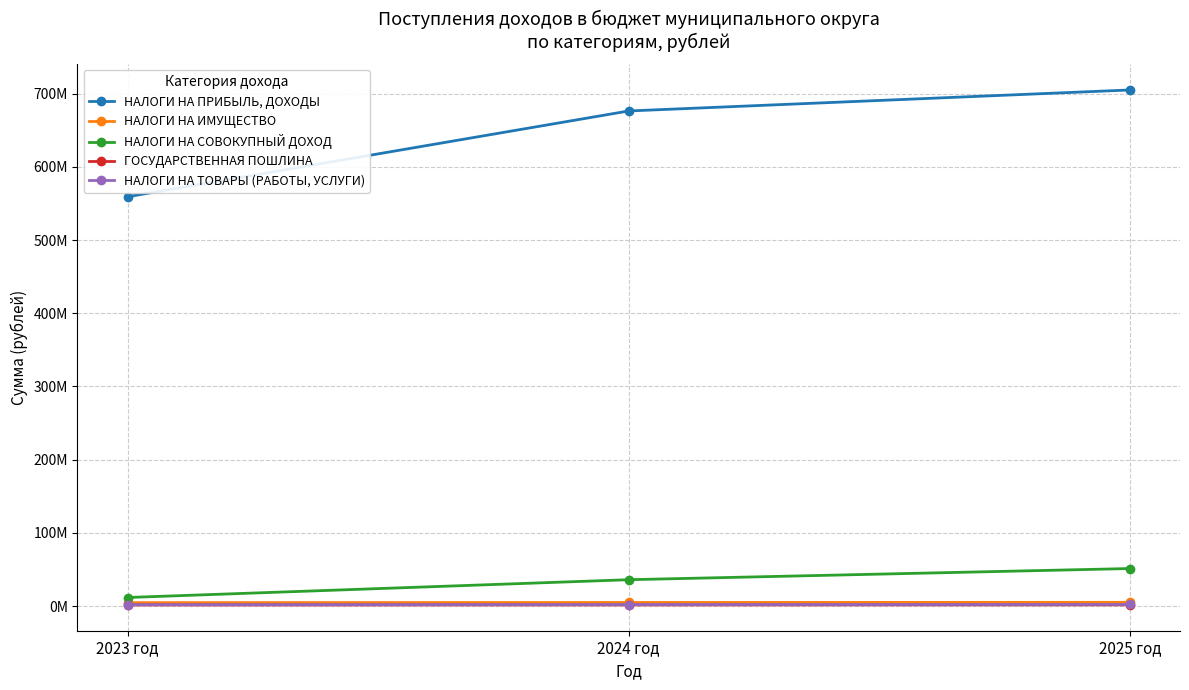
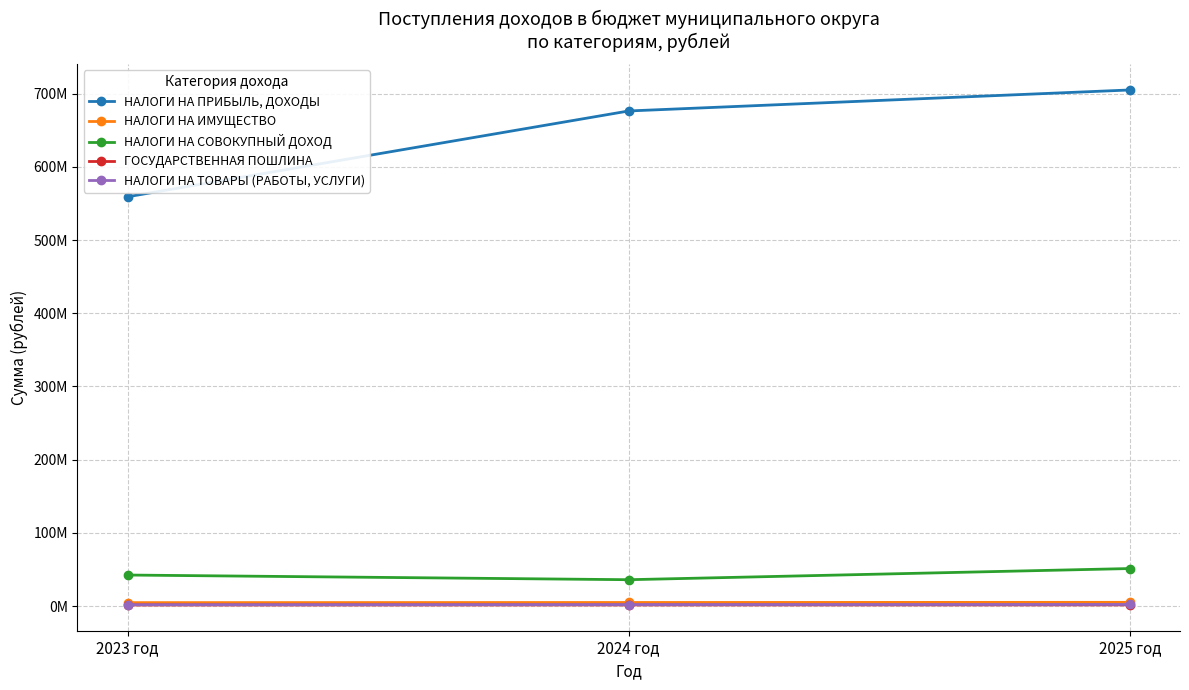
  {
    "НАЛОГИ НА ПРИБЫЛЬ, ДОХОДЫ": {
      "2023 год": 560000000,
      "2024 год": 680000000,
      "2025 год": 700000000
    },
    "НАЛОГИ НА СОВОКУПНЫЙ ДОХОД": {
-     "2023 год": 10000000,
+     "2023 год": 40000000,
      "2024 год": 40000000,
      "2025 год": 50000000
    }
  }
